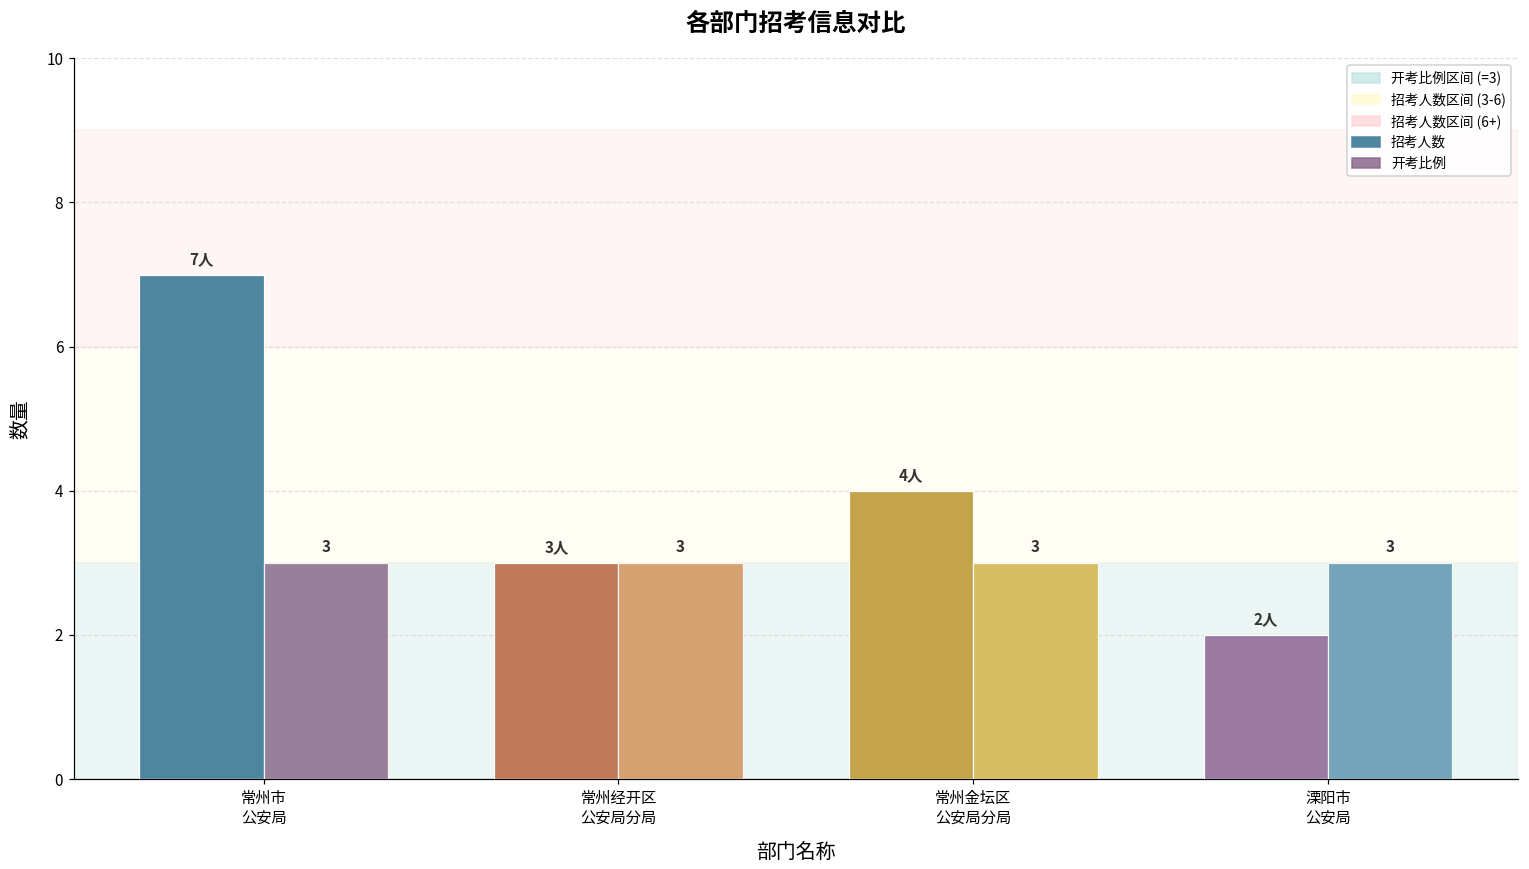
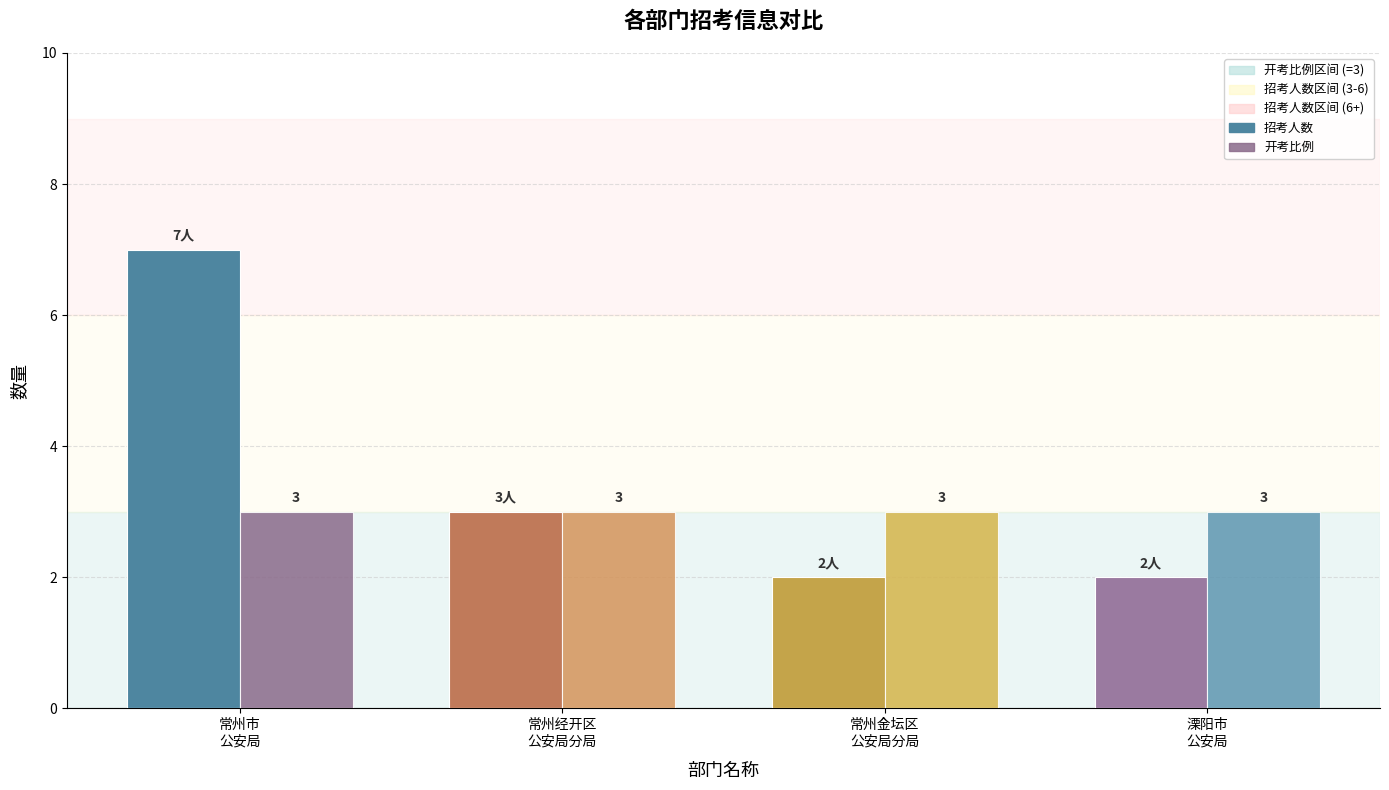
  {
    "招考人数": {
      "常州市 公安局": "7人",
      "常州经开区 公安局分局": "3人",
-     "常州金坛区 公安局分局": "4人",
+     "常州金坛区 公安局分局": "2人",
      "溧阳市 公安局": "2人"
    },
    "开考比例": {
      "常州市 公安局": "3",
      "常州经开区 公安局分局": "3",
      "常州金坛区 公安局分局": "3",
      "溧阳市 公安局": "3"
    }
  }
